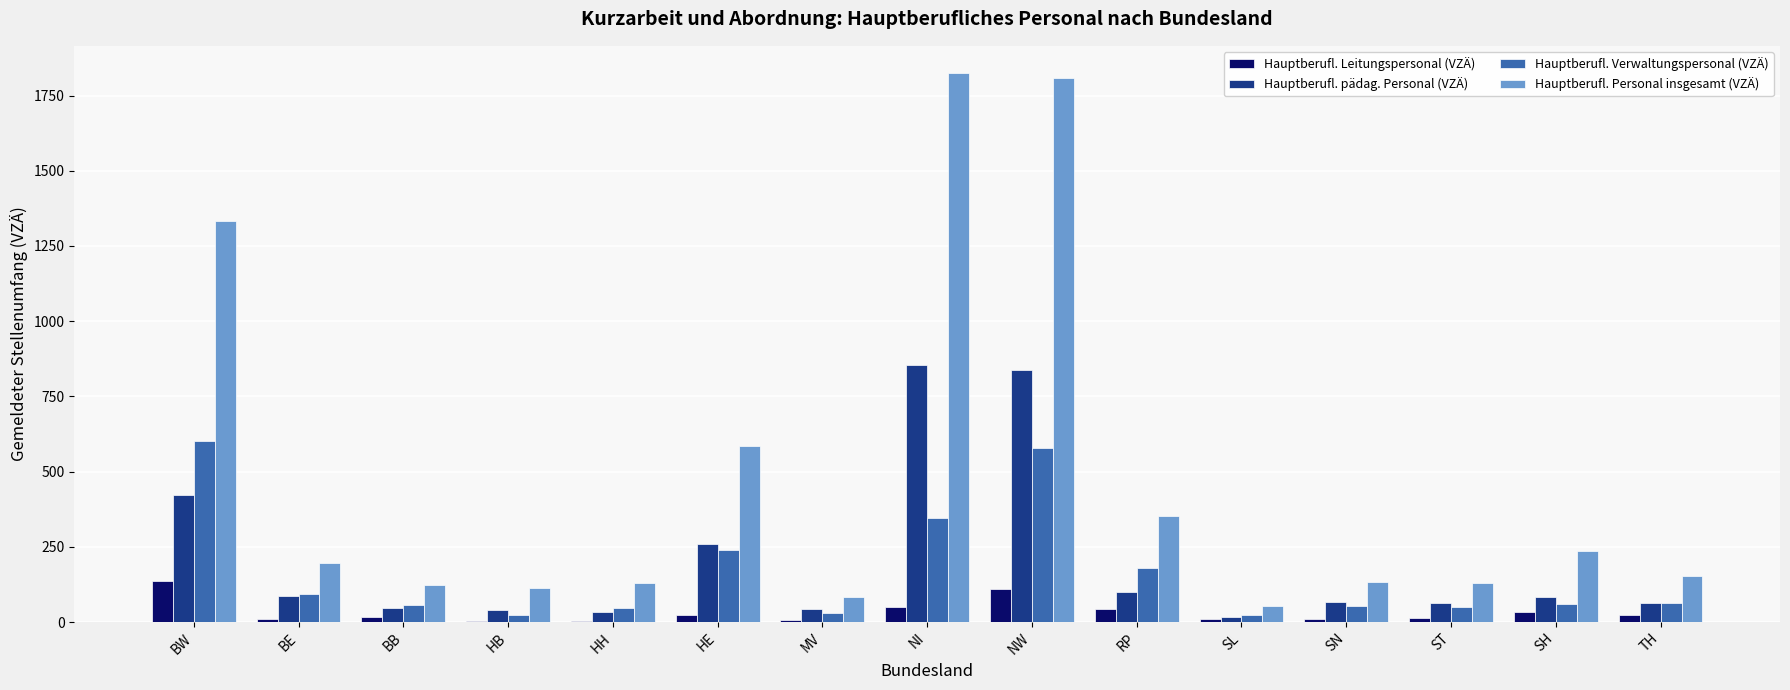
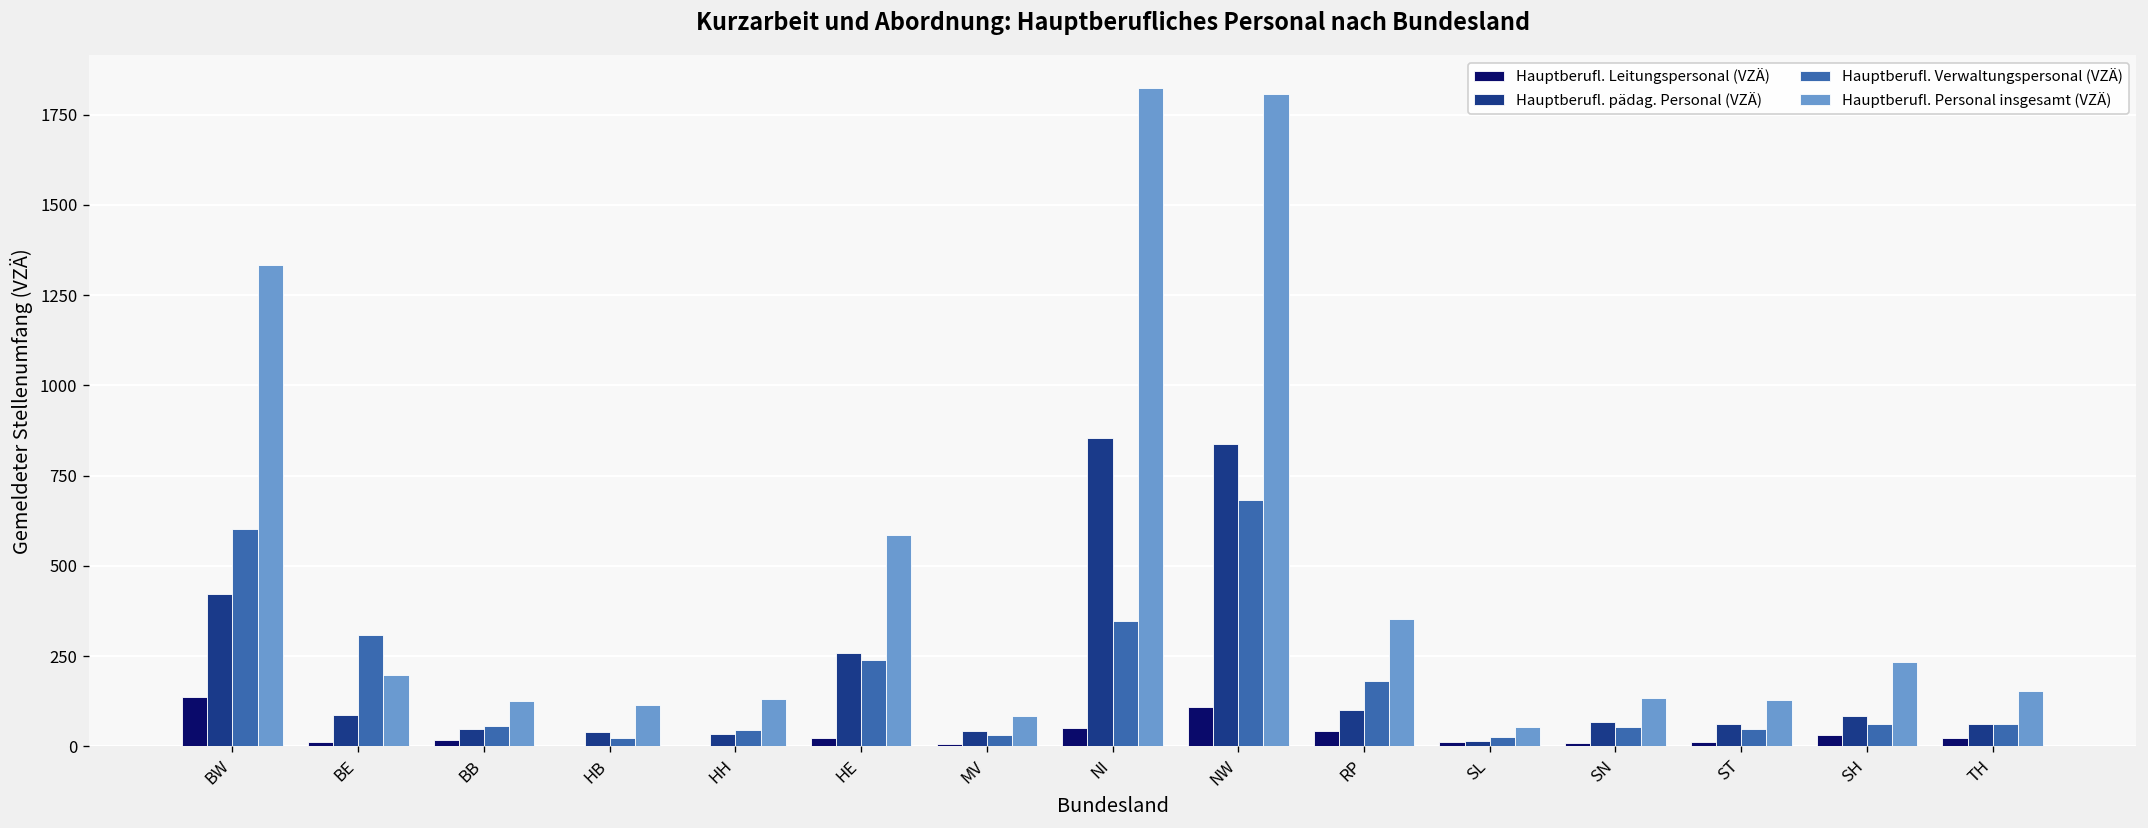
  {
    "Hauptberufl. Verwaltungspersonal (VZÄ)": {
      "BW": 600,
-     "BE": 90,
+     "BE": 310,
      "BB": 60,
      "HB": 20,
      "HH": 50,
      "HE": 240,
      "MV": 30,
      "NI": 350,
-     "NW": 580,
+     "NW": 680,
      "RP": 180,
      "SL": 20,
      "SN": 50,
      "ST": 50,
      "SH": 60,
      "TH": 60
    },
    "Hauptberufl. Personal insgesamt (VZÄ)": {
      "BW": 1330,
      "BE": 200,
      "BB": 120,
      "HB": 110,
      "HH": 130,
      "HE": 590,
      "MV": 80,
      "NI": 1820,
      "NW": 1810,
      "RP": 350,
      "SL": 50,
      "SN": 130,
      "ST": 130,
      "SH": 230,
      "TH": 150
    }
  }
